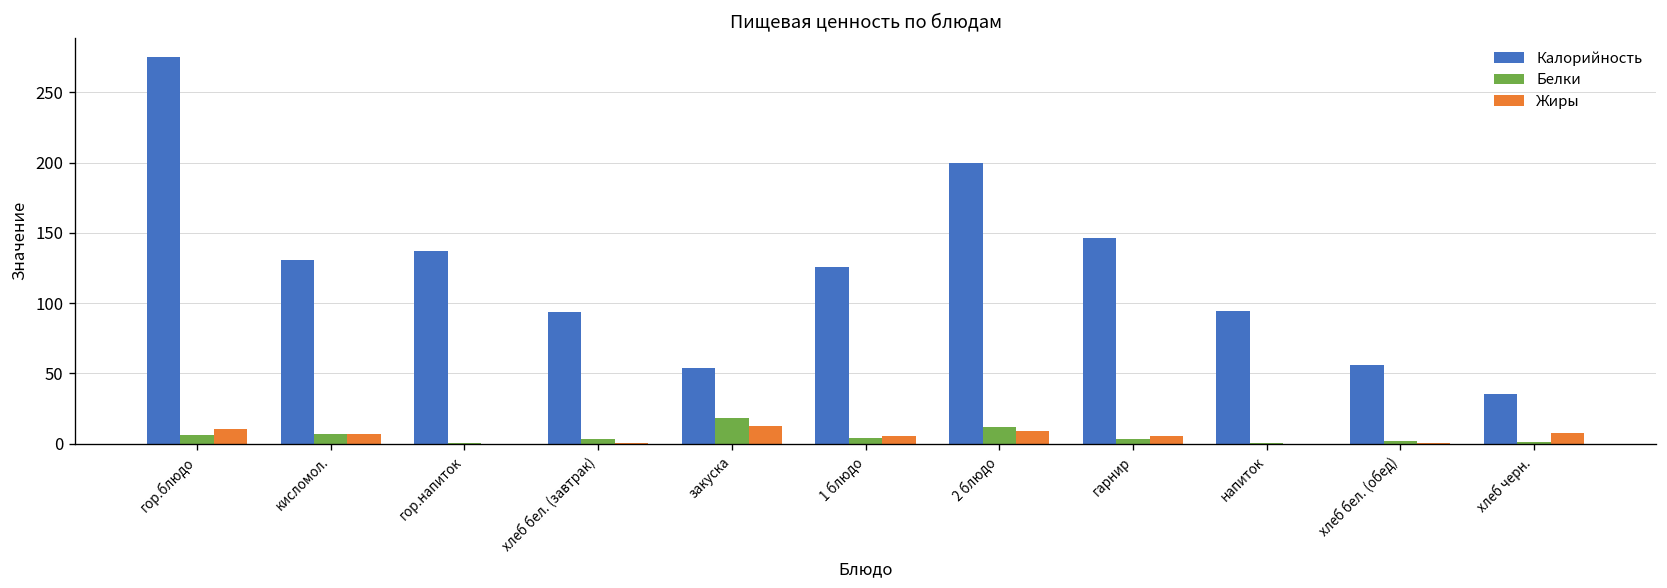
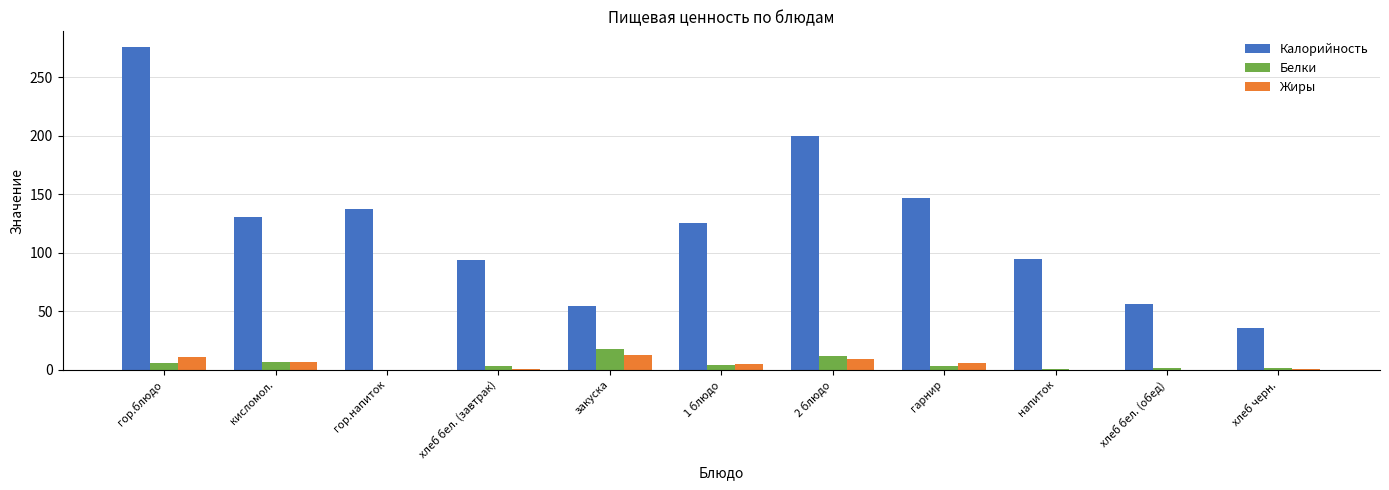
  {
    "Калорийность": {
      "гор.блюдо": 275,
      "кисломол.": 131,
      "гор.напиток": 137,
      "хлеб бел. (завтрак)": 94,
      "закуска": 54,
      "1 блюдо": 126,
      "2 блюдо": 200,
      "гарнир": 147,
      "напиток": 95,
      "хлеб бел. (обед)": 56,
      "хлеб черн.": 35
    },
    "Белки": {
      "гор.блюдо": 6,
      "кисломол.": 7,
      "хлеб бел. (завтрак)": 3,
      "закуска": 18,
      "1 блюдо": 4,
      "2 блюдо": 12,
      "гарнир": 3
    },
    "Жиры": {
      "гор.блюдо": 11,
      "кисломол.": 7,
      "закуска": 12,
      "1 блюдо": 5,
      "2 блюдо": 9,
      "гарнир": 5,
      "напиток": 0,
-     "хлеб черн.": 7
+     "хлеб черн.": 0
    }
  }
